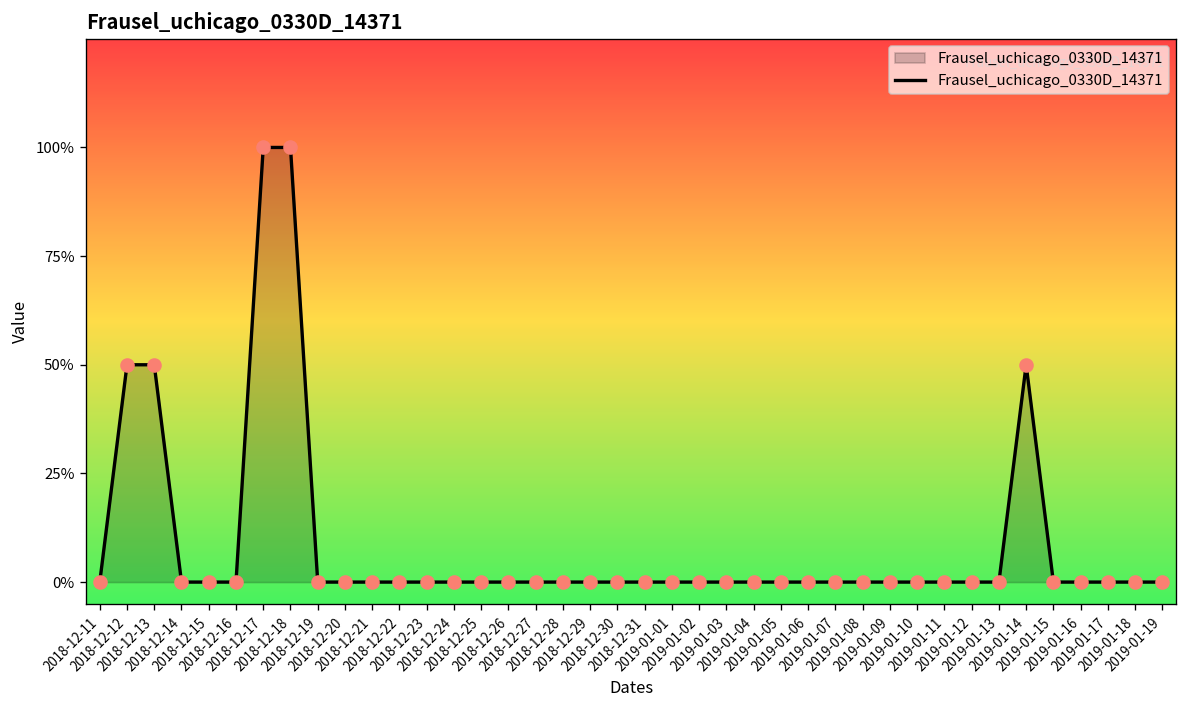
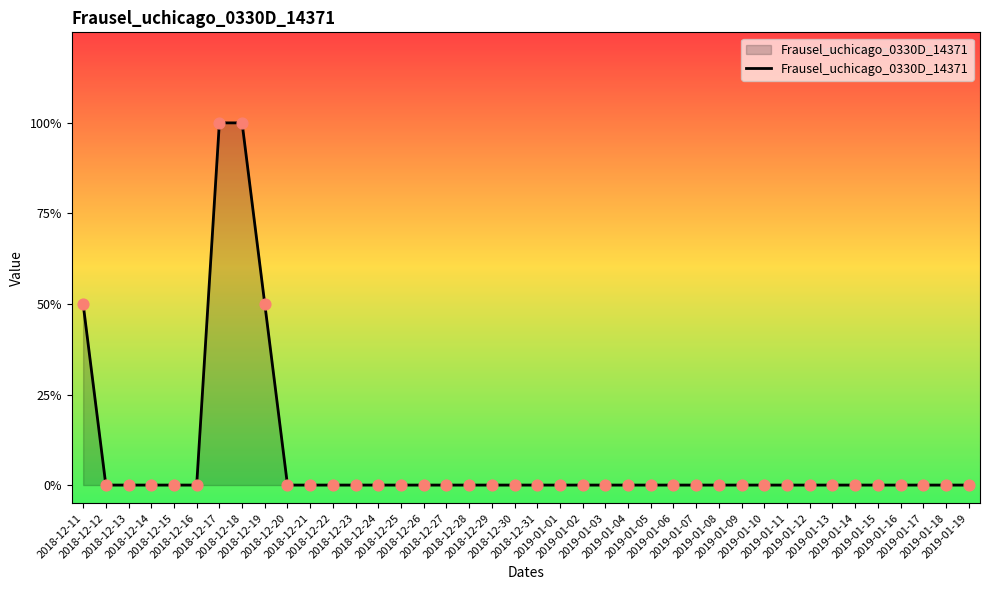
  {
-   "2018-12-11": "0%",
-   "2018-12-12": "50%",
-   "2018-12-13": "50%",
+   "2018-12-11": "50%",
+   "2018-12-12": "0%",
+   "2018-12-13": "0%",
    "2018-12-14": "0%",
    "2018-12-15": "0%",
    "2018-12-16": "0%",
    "2018-12-17": "100%",
    "2018-12-18": "100%",
-   "2018-12-19": "0%",
+   "2018-12-19": "50%",
    "2018-12-20": "0%",
    "2018-12-21": "0%",
    "2018-12-22": "0%",
    "2018-12-23": "0%",
    "2018-12-24": "0%",
    "2018-12-25": "0%",
    "2018-12-26": "0%",
    "2018-12-27": "0%",
    "2018-12-28": "0%",
    "2018-12-29": "0%",
    "2018-12-30": "0%",
    "2018-12-31": "0%",
    "2019-01-01": "0%",
    "2019-01-02": "0%",
    "2019-01-03": "0%",
    "2019-01-04": "0%",
    "2019-01-05": "0%",
    "2019-01-06": "0%",
    "2019-01-07": "0%",
    "2019-01-08": "0%",
    "2019-01-09": "0%",
    "2019-01-10": "0%",
    "2019-01-11": "0%",
    "2019-01-12": "0%",
    "2019-01-13": "0%",
-   "2019-01-14": "50%",
+   "2019-01-14": "0%",
    "2019-01-15": "0%",
    "2019-01-16": "0%",
    "2019-01-17": "0%",
    "2019-01-18": "0%",
    "2019-01-19": "0%"
  }
